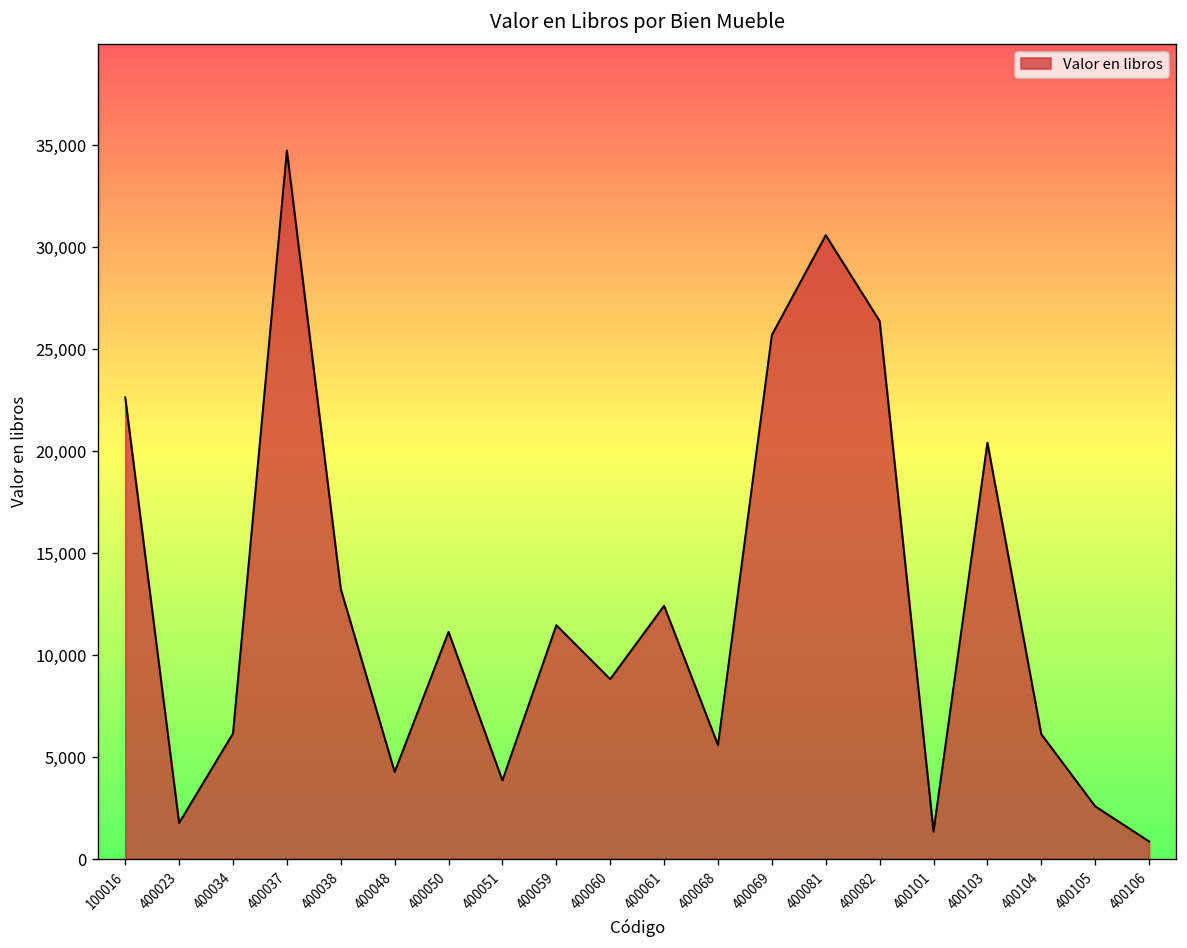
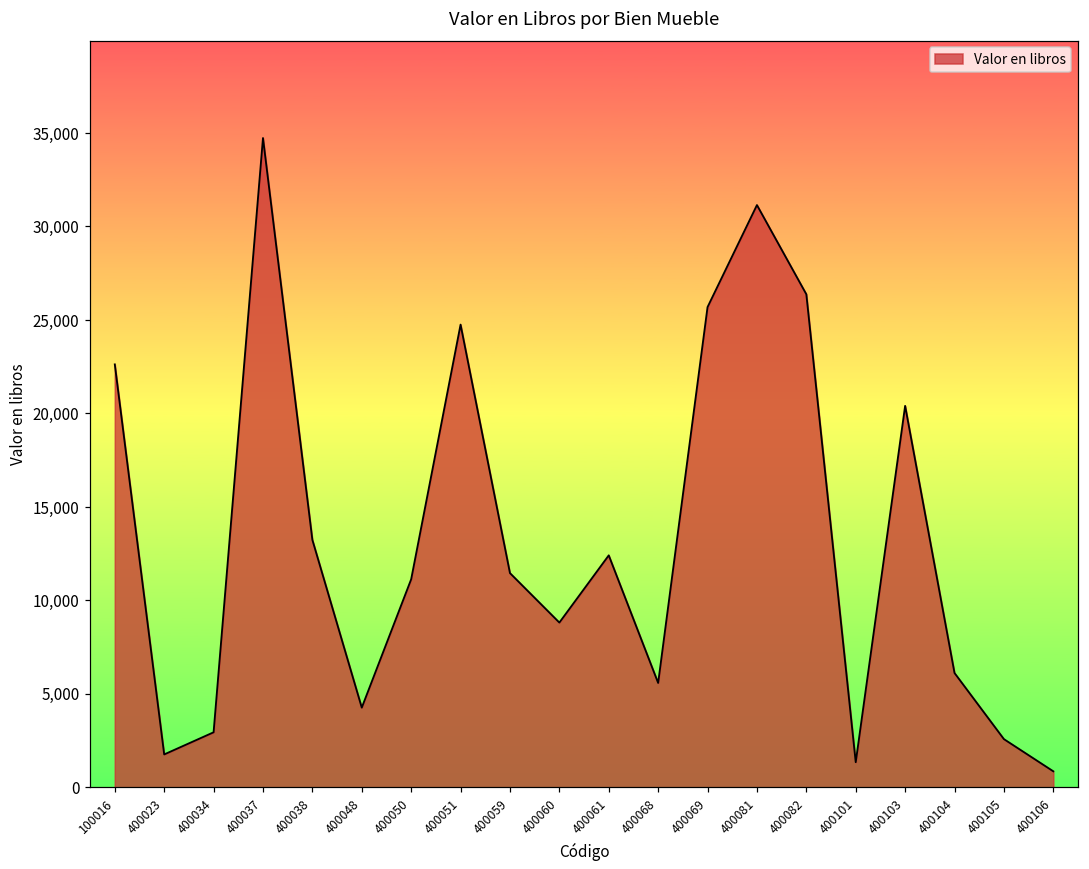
  {
    "100016": "22,600",
    "400023": "1,800",
-   "400034": "6,200",
+   "400034": "3,000",
    "400037": "34,700",
    "400038": "13,200",
    "400048": "4,300",
    "400050": "11,100",
-   "400051": "3,900",
+   "400051": "24,800",
    "400059": "11,500",
    "400060": "8,800",
    "400061": "12,400",
    "400068": "5,600",
    "400069": "25,700",
-   "400081": "30,600",
+   "400081": "31,100",
    "400082": "26,400",
    "400101": "1,300",
    "400103": "20,400",
    "400104": "6,100",
    "400105": "2,600",
    "400106": "900"
  }
